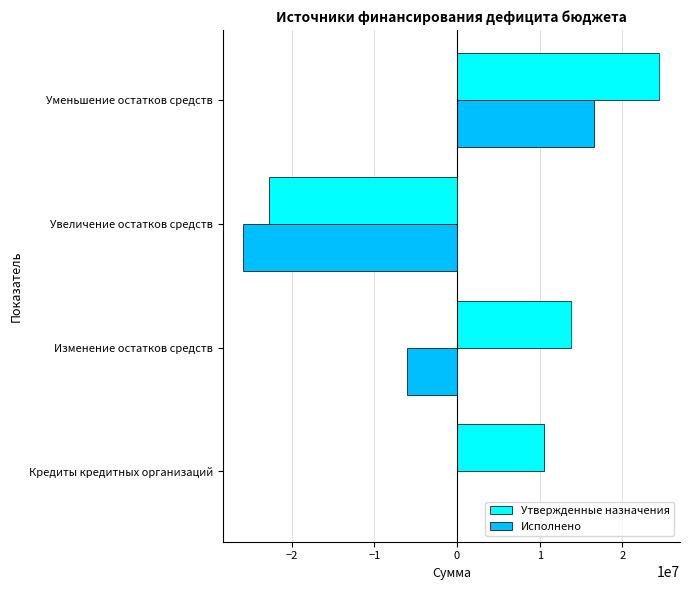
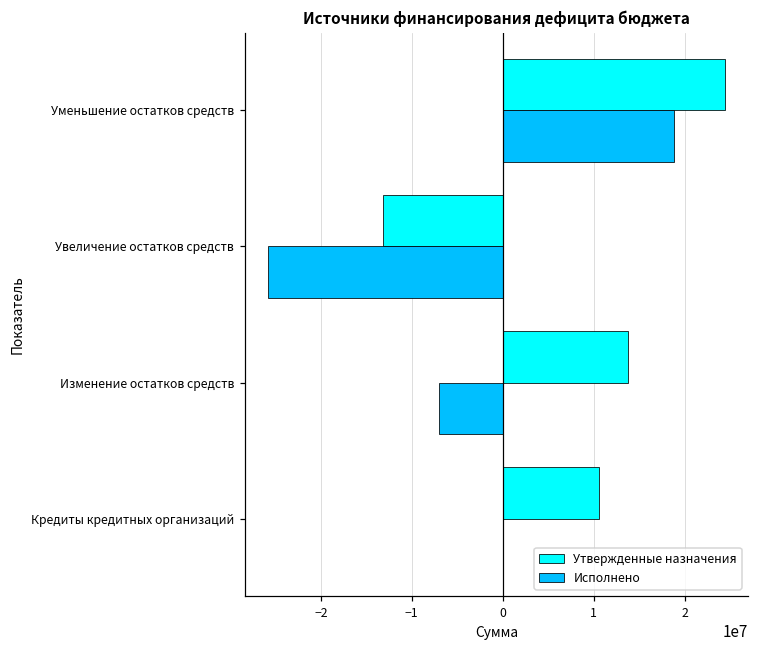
  {
    "Утвержденные назначения": {
      "Уменьшение остатков средств": 24000000,
-     "Увеличение остатков средств": -23000000,
+     "Увеличение остатков средств": -13000000,
      "Изменение остатков средств": 14000000,
      "Кредиты кредитных организаций": 11000000
    },
    "Исполнено": {
-     "Уменьшение остатков средств": 17000000,
+     "Уменьшение остатков средств": 19000000,
      "Увеличение остатков средств": -26000000,
-     "Изменение остатков средств": -6000000,
+     "Изменение остатков средств": -7000000,
      "Кредиты кредитных организаций": 0
    }
  }
